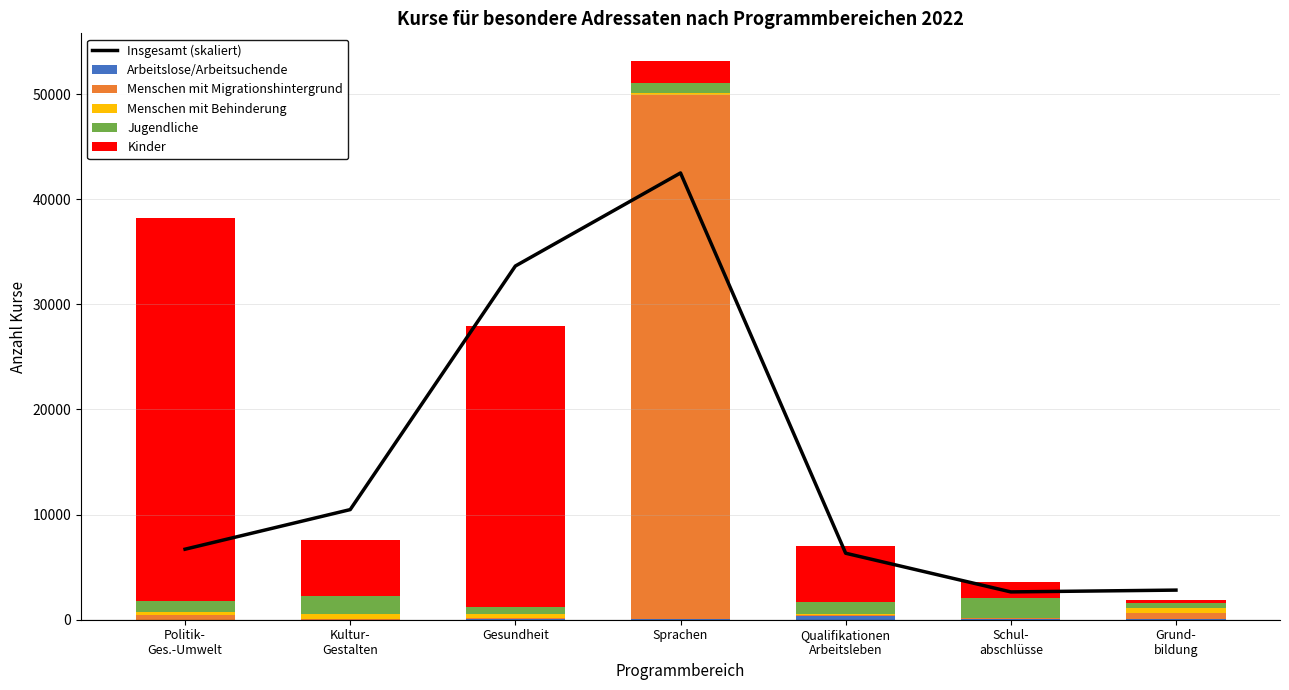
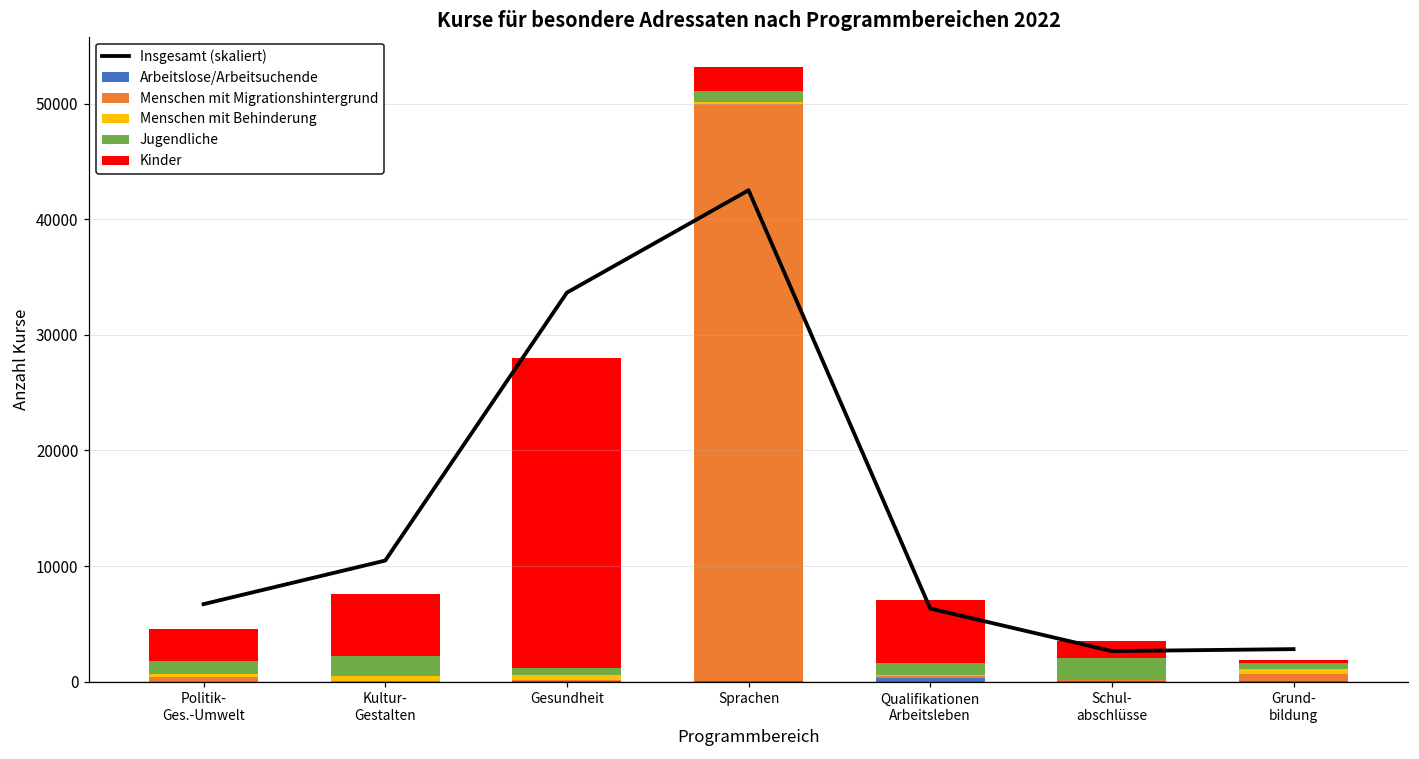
  {
    "Insgesamt (skaliert)": {
      "Politik- Ges.-Umwelt": 6700,
      "Kultur- Gestalten": 10500,
      "Gesundheit": 33700,
      "Sprachen": 42500,
      "Qualifikationen Arbeitsleben": 6300,
      "Schul- abschlüsse": 2600,
      "Grund- bildung": 2800
    },
    "Menschen mit Migrationshintergrund": {
      "Politik- Ges.-Umwelt": 400,
      "Sprachen": 49900,
      "Grund- bildung": 600
    },
    "Menschen mit Behinderung": {
      "Politik- Ges.-Umwelt": 300,
      "Kultur- Gestalten": 400,
      "Gesundheit": 400,
      "Grund- bildung": 400
    },
    "Jugendliche": {
      "Politik- Ges.-Umwelt": 1100,
      "Kultur- Gestalten": 1700,
      "Gesundheit": 600,
      "Sprachen": 1000,
      "Qualifikationen Arbeitsleben": 1100,
      "Schul- abschlüsse": 1900,
      "Grund- bildung": 500
    },
    "Kinder": {
-     "Politik- Ges.-Umwelt": 36400,
+     "Politik- Ges.-Umwelt": 2800,
      "Kultur- Gestalten": 5300,
      "Gesundheit": 26800,
      "Sprachen": 2000,
      "Qualifikationen Arbeitsleben": 5400,
      "Schul- abschlüsse": 1500,
      "Grund- bildung": 300
    }
  }
